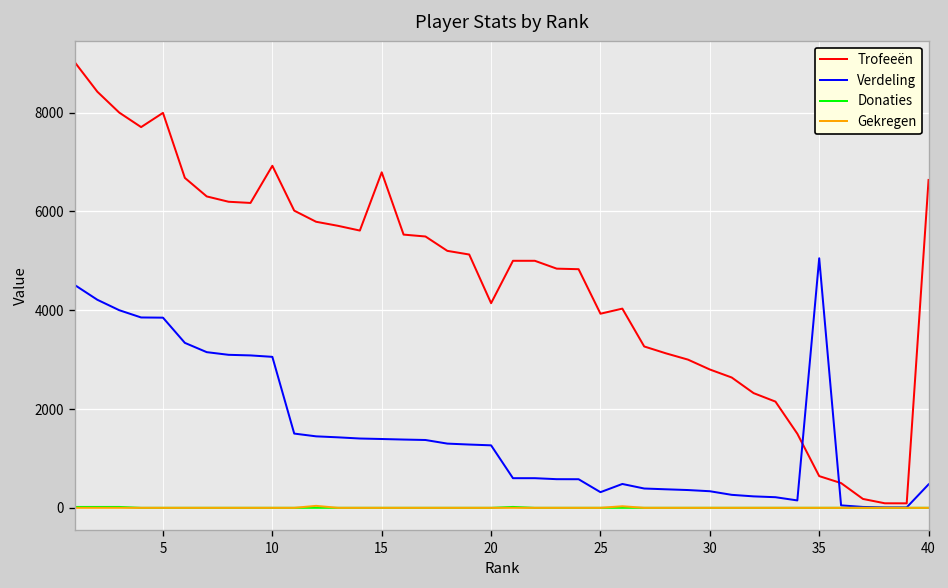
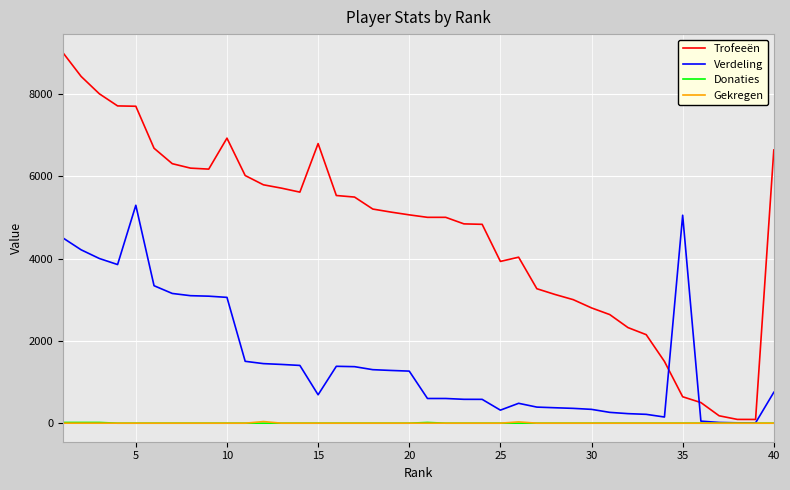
  {
    "Trofeeën": {
-     "5": 8000,
+     "5": 7700,
      "10": 6900,
      "15": 6800,
-     "20": 4100,
+     "20": 5100,
      "25": 3900,
      "30": 2800,
      "35": 600,
      "40": 6600
    },
    "Verdeling": {
-     "5": 3800,
+     "5": 5300,
      "10": 3100,
-     "15": 1400,
+     "15": 700,
      "20": 1300,
      "25": 300,
      "30": 300,
      "35": 5100,
-     "40": 500
+     "40": 800
    }
  }
